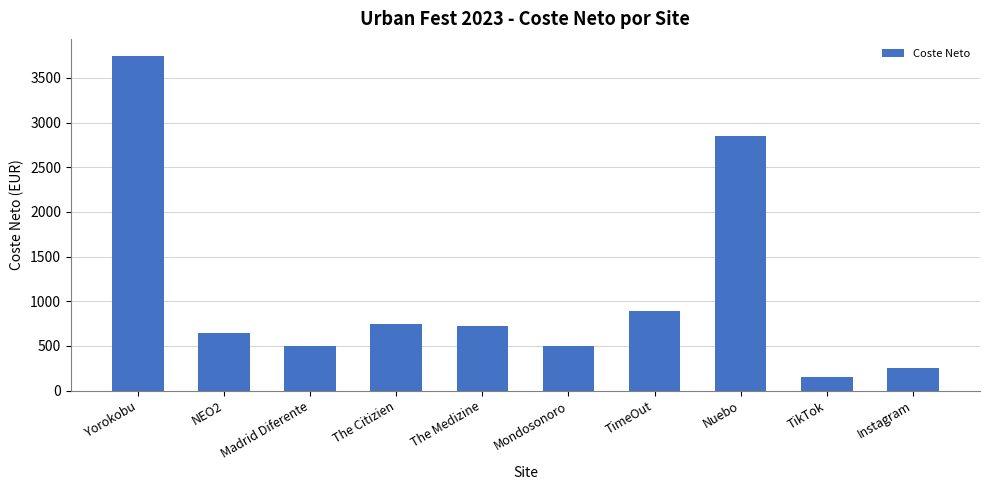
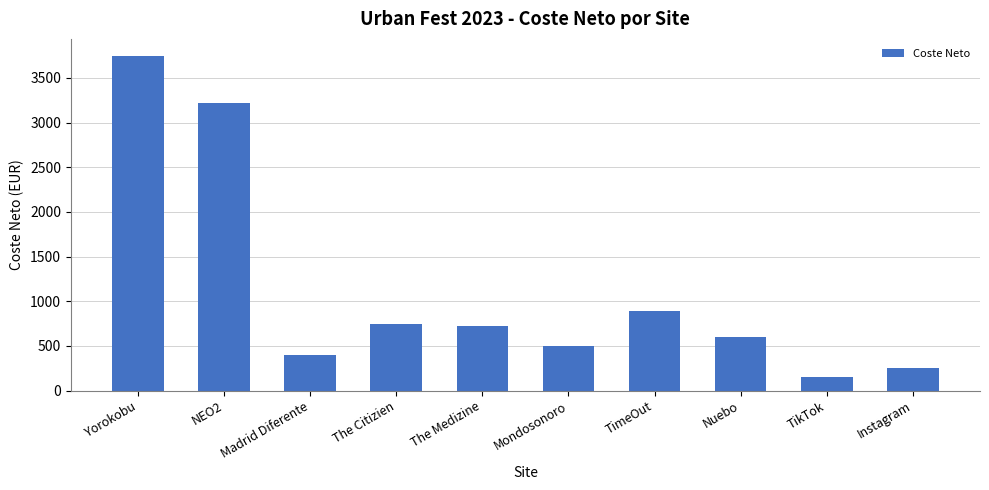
  {
    "Yorokobu": 3800,
-   "NEO2": 600,
-   "Madrid Diferente": 500,
+   "NEO2": 3200,
+   "Madrid Diferente": 400,
    "The Citizien": 700,
    "The Medizine": 700,
    "Mondosonoro": 500,
    "TimeOut": 900,
-   "Nuebo": 2800,
+   "Nuebo": 600,
    "TikTok": 100,
    "Instagram": 300
  }
